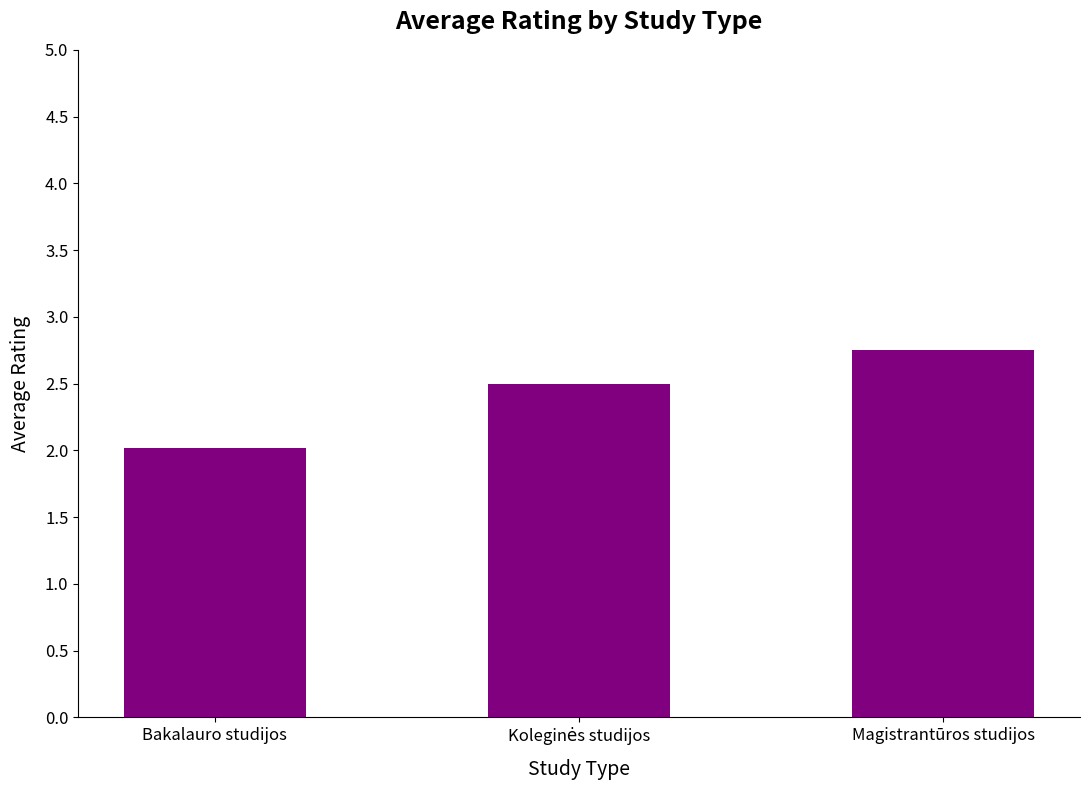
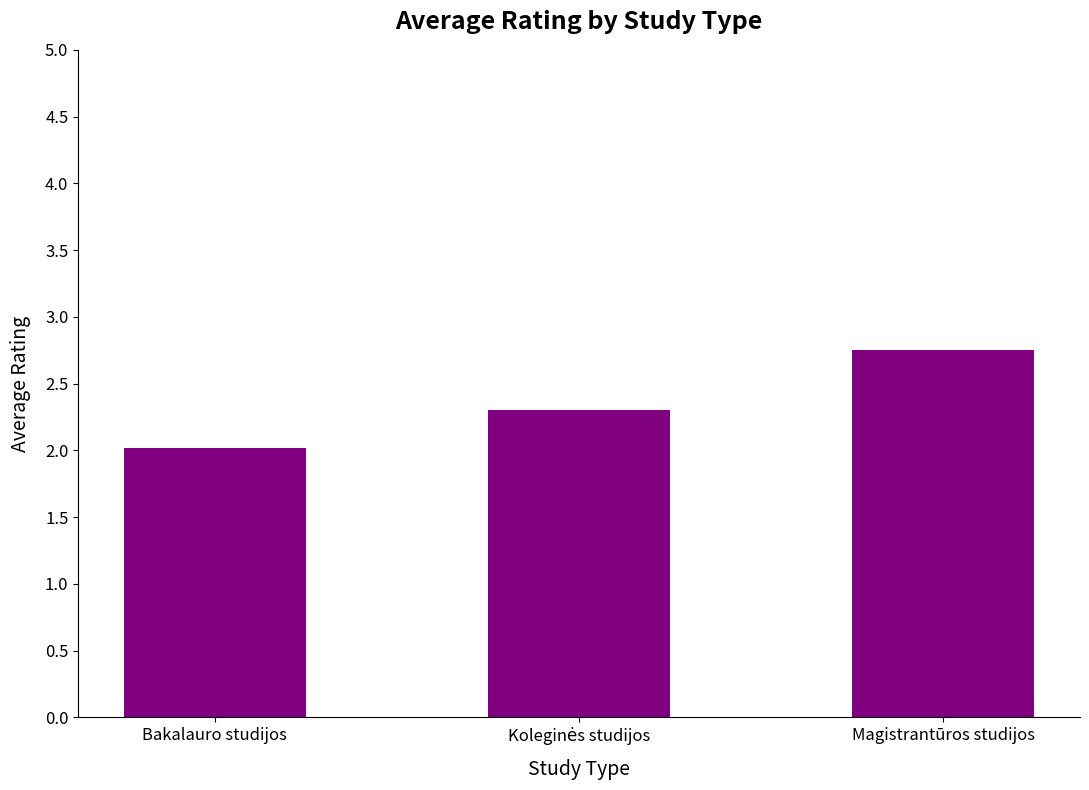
  {
    "Bakalauro studijos": 2.02,
-   "Koleginės studijos": 2.5,
+   "Koleginės studijos": 2.3,
    "Magistrantūros studijos": 2.75
  }
